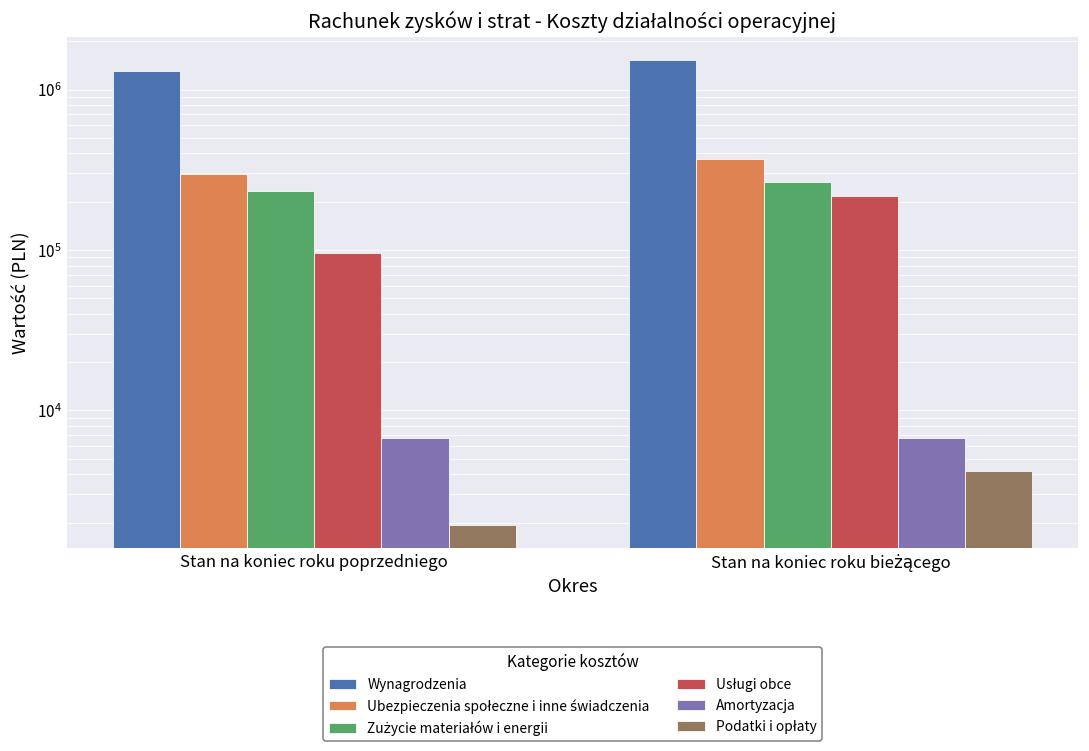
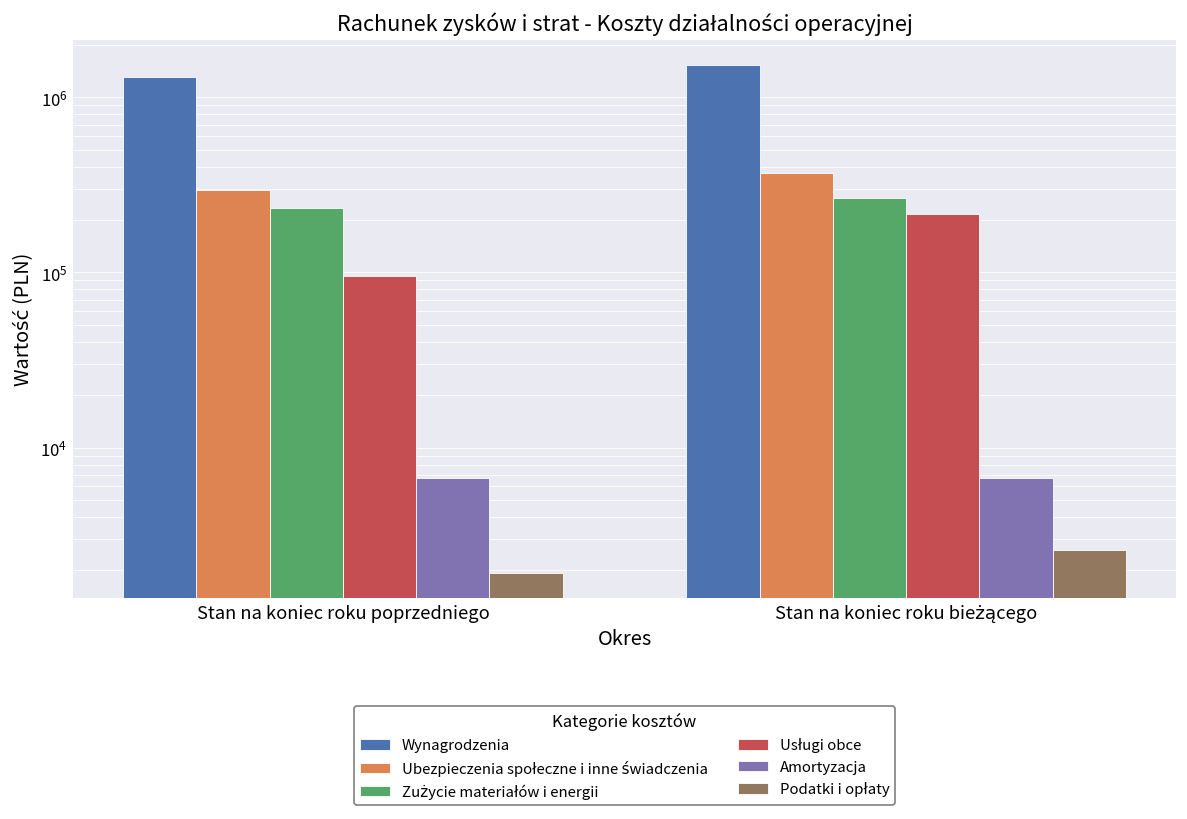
  {
    "Zużycie materiałów i energii": {
      "Stan na koniec roku poprzedniego": 230000,
      "Stan na koniec roku bieżącego": 270000
    },
    "Podatki i opłaty": {
      "Stan na koniec roku poprzedniego": 1900,
-     "Stan na koniec roku bieżącego": 4200
+     "Stan na koniec roku bieżącego": 2600
    }
  }
